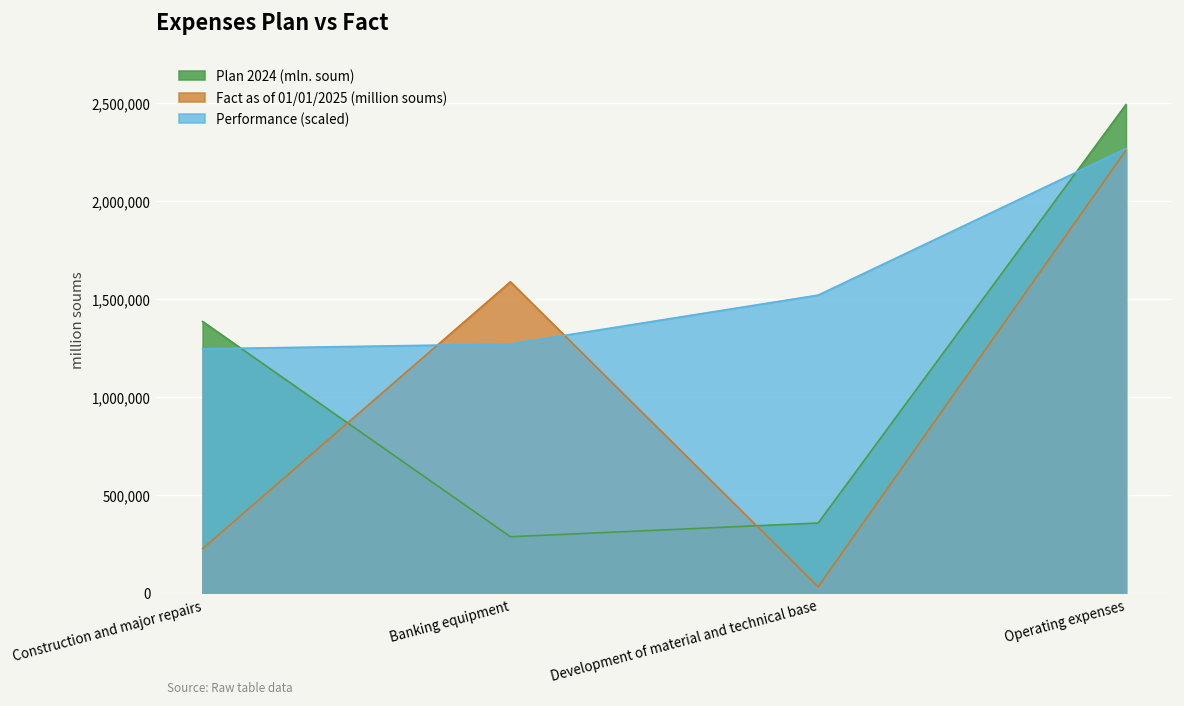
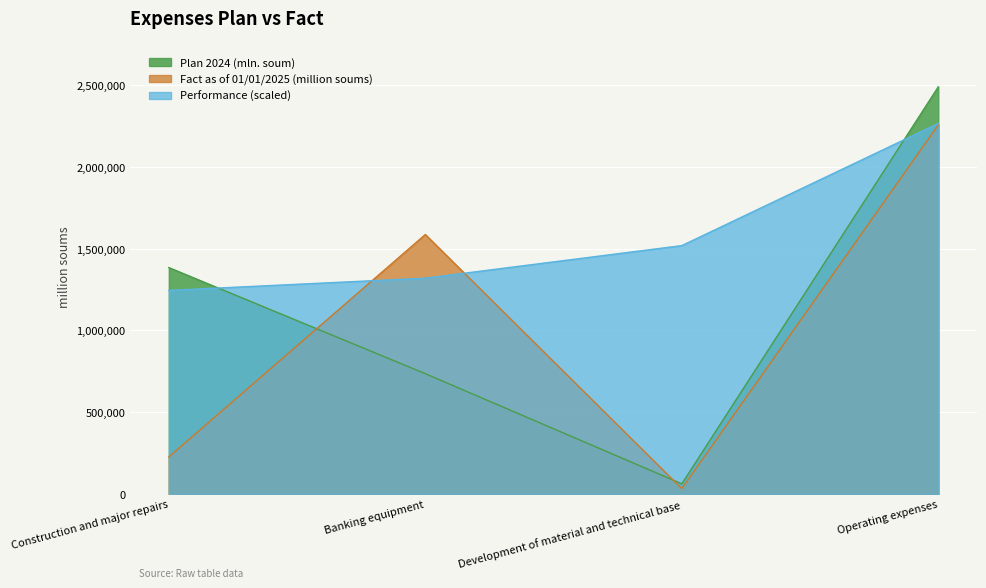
  {
    "Plan 2024 (mln. soum)": {
      "Construction and major repairs": "1,380,000",
-     "Banking equipment": "290,000",
-     "Development of material and technical base": "360,000",
+     "Banking equipment": "740,000",
+     "Development of material and technical base": "60,000",
      "Operating expenses": "2,490,000"
    },
    "Fact as of 01/01/2025 (million soums)": {
      "Construction and major repairs": "230,000",
      "Banking equipment": "1,590,000",
      "Development of material and technical base": "30,000"
    },
    "Performance (scaled)": {
      "Construction and major repairs": "1,250,000",
-     "Banking equipment": "1,270,000",
+     "Banking equipment": "1,320,000",
      "Development of material and technical base": "1,520,000"
    }
  }
